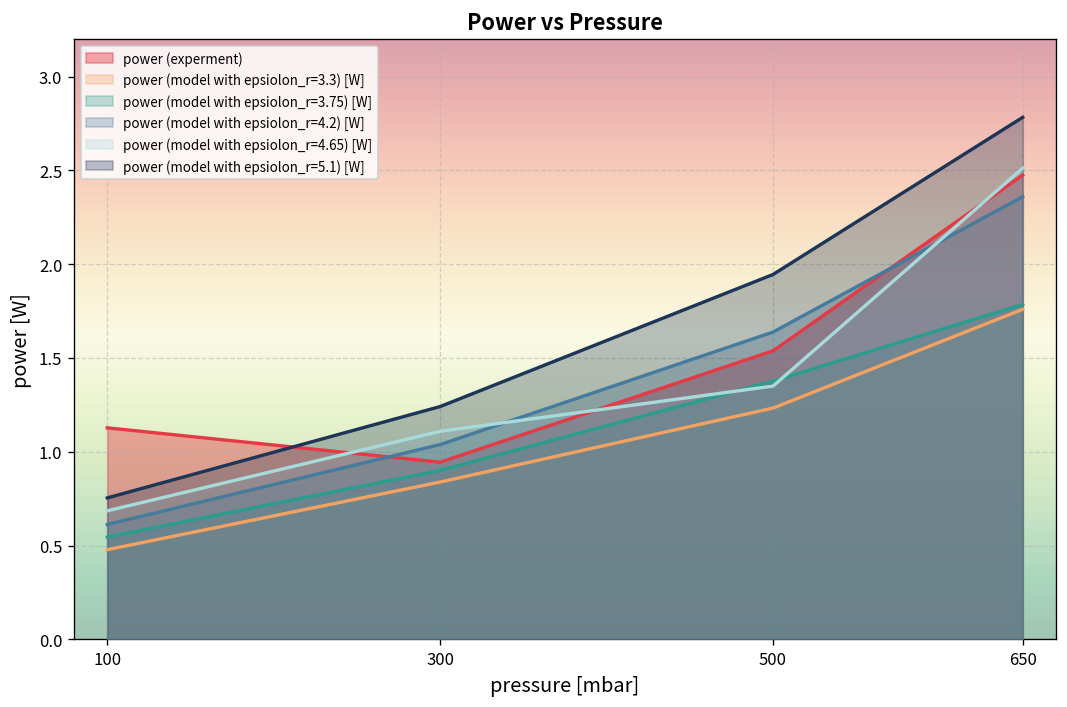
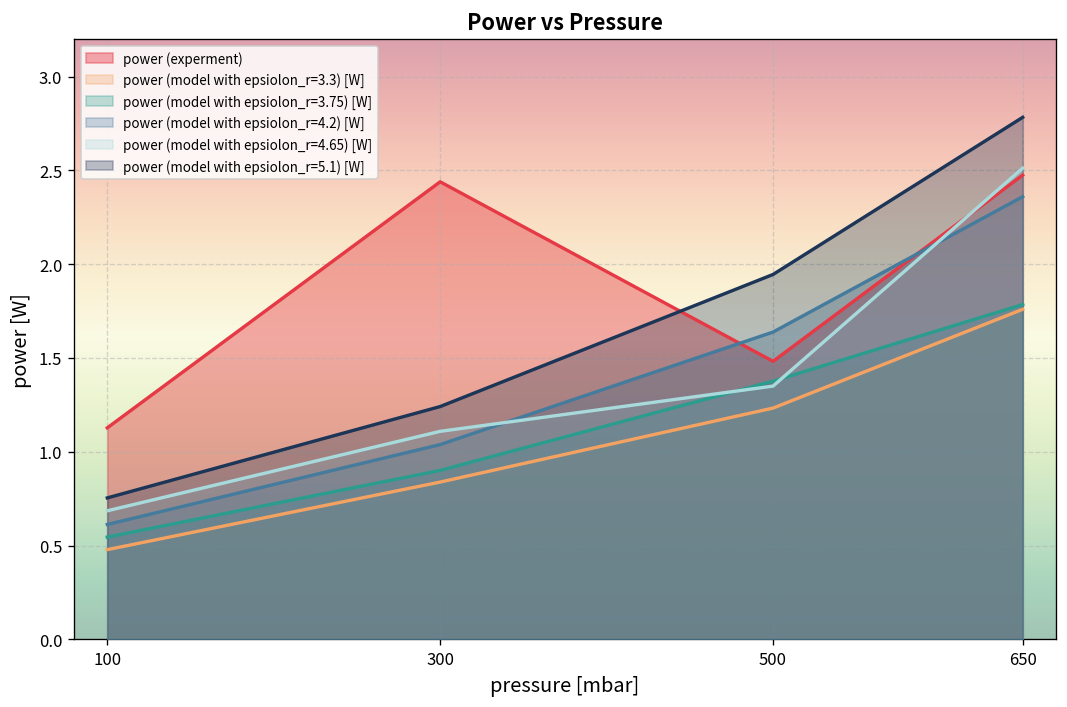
  {
    "power (experment)": {
      "100": 1.13,
-     "300": 0.94,
-     "500": 1.54,
+     "300": 2.44,
+     "500": 1.48,
      "650": 2.47
    },
    "power (model with epsiolon_r=3.3) [W]": {
      "100": 0.48,
      "300": 0.84,
      "500": 1.23,
      "650": 1.76
    },
    "power (model with epsiolon_r=4.65) [W]": {
      "100": 0.69,
      "300": 1.11,
      "500": 1.35,
      "650": 2.51
    }
  }
